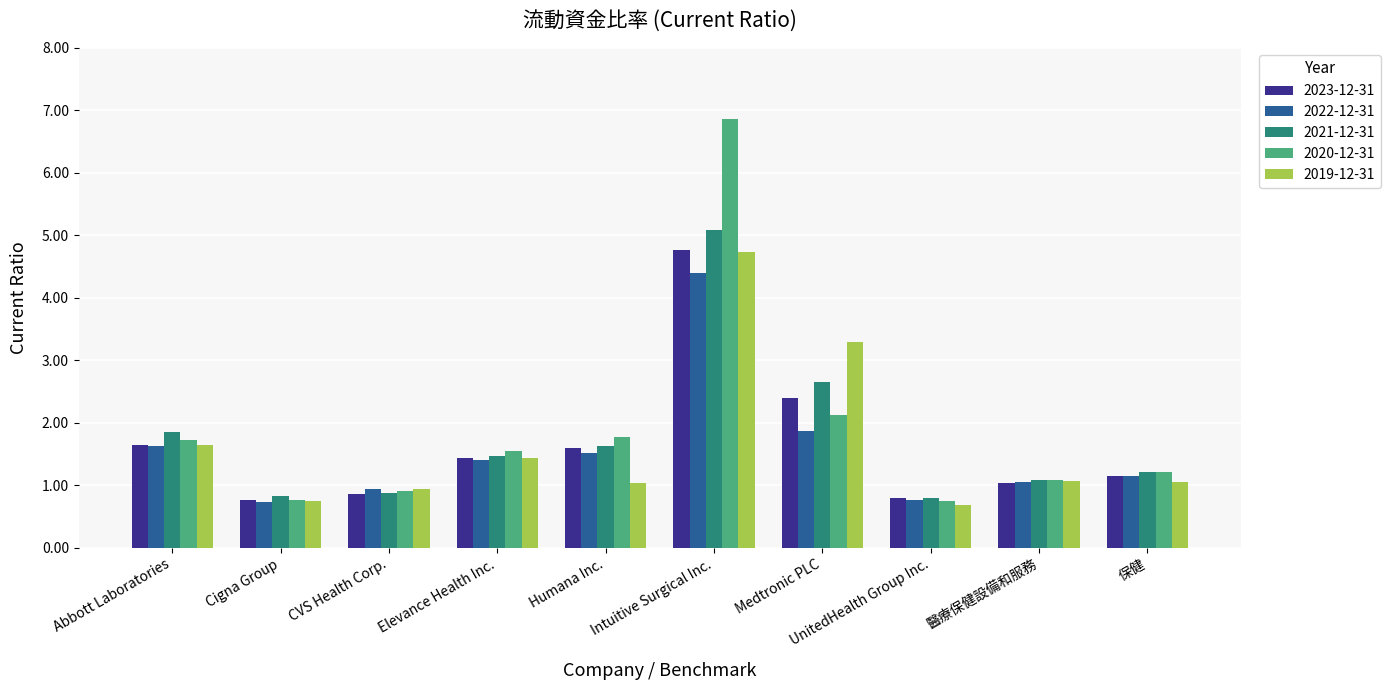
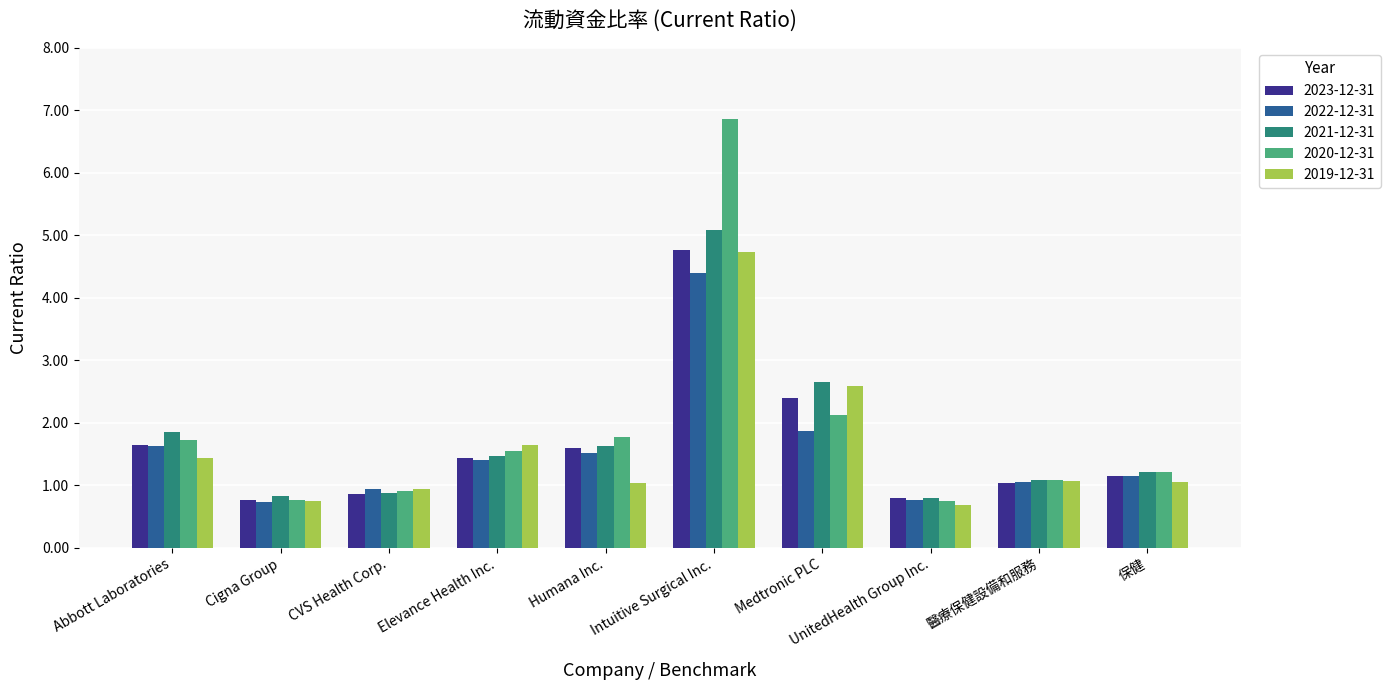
  {
    "2019-12-31": {
-     "Abbott Laboratories": 1.6,
+     "Abbott Laboratories": 1.4,
      "Cigna Group": 0.7,
      "CVS Health Corp.": 0.9,
-     "Elevance Health Inc.": 1.4,
+     "Elevance Health Inc.": 1.7,
      "Humana Inc.": 1.0,
      "Intuitive Surgical Inc.": 4.7,
-     "Medtronic PLC": 3.3,
+     "Medtronic PLC": 2.6,
      "UnitedHealth Group Inc.": 0.7,
      "醫療保健設備和服務": 1.1,
      "保健": 1.1
    }
  }
